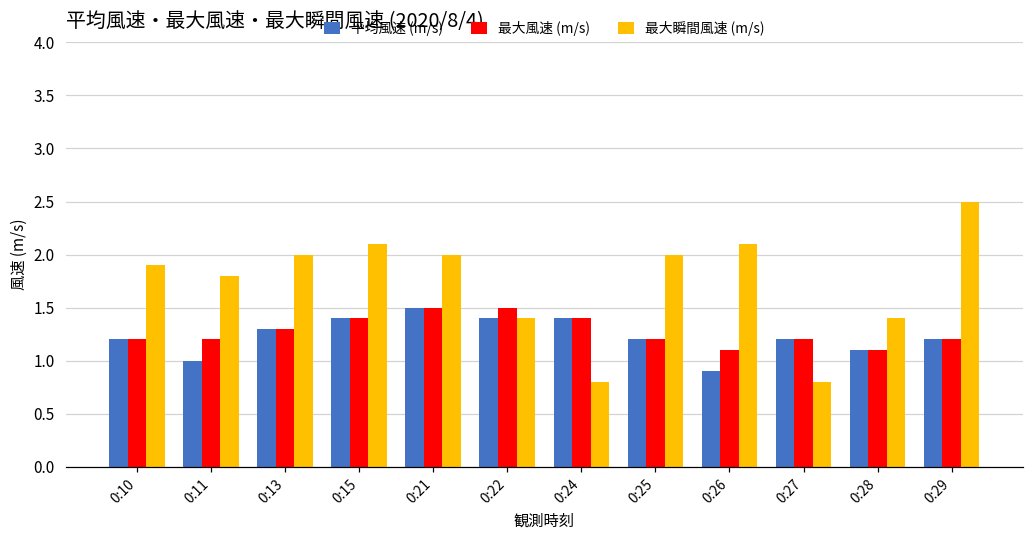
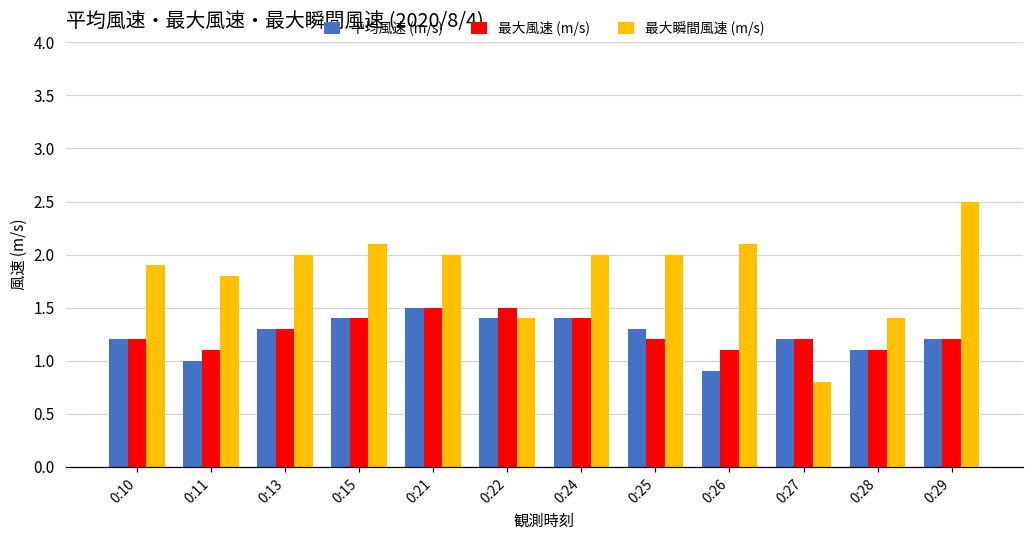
  {
    "平均風速 (m/s)": {
      "0:10": 1.2,
      "0:11": 1.0,
      "0:13": 1.3,
      "0:15": 1.4,
      "0:21": 1.5,
      "0:22": 1.4,
      "0:24": 1.4,
-     "0:25": 1.2,
+     "0:25": 1.3,
      "0:26": 0.9,
      "0:27": 1.2,
      "0:28": 1.1,
      "0:29": 1.2
    },
    "最大風速 (m/s)": {
      "0:10": 1.2,
-     "0:11": 1.2,
+     "0:11": 1.1,
      "0:13": 1.3,
      "0:15": 1.4,
      "0:21": 1.5,
      "0:22": 1.5,
      "0:24": 1.4,
      "0:25": 1.2,
      "0:26": 1.1,
      "0:27": 1.2,
      "0:28": 1.1,
      "0:29": 1.2
    },
    "最大瞬間風速 (m/s)": {
      "0:10": 1.9,
      "0:11": 1.8,
      "0:13": 2.0,
      "0:15": 2.1,
      "0:21": 2.0,
      "0:22": 1.4,
-     "0:24": 0.8,
+     "0:24": 2.0,
      "0:25": 2.0,
      "0:26": 2.1,
      "0:27": 0.8,
      "0:28": 1.4,
      "0:29": 2.5
    }
  }
